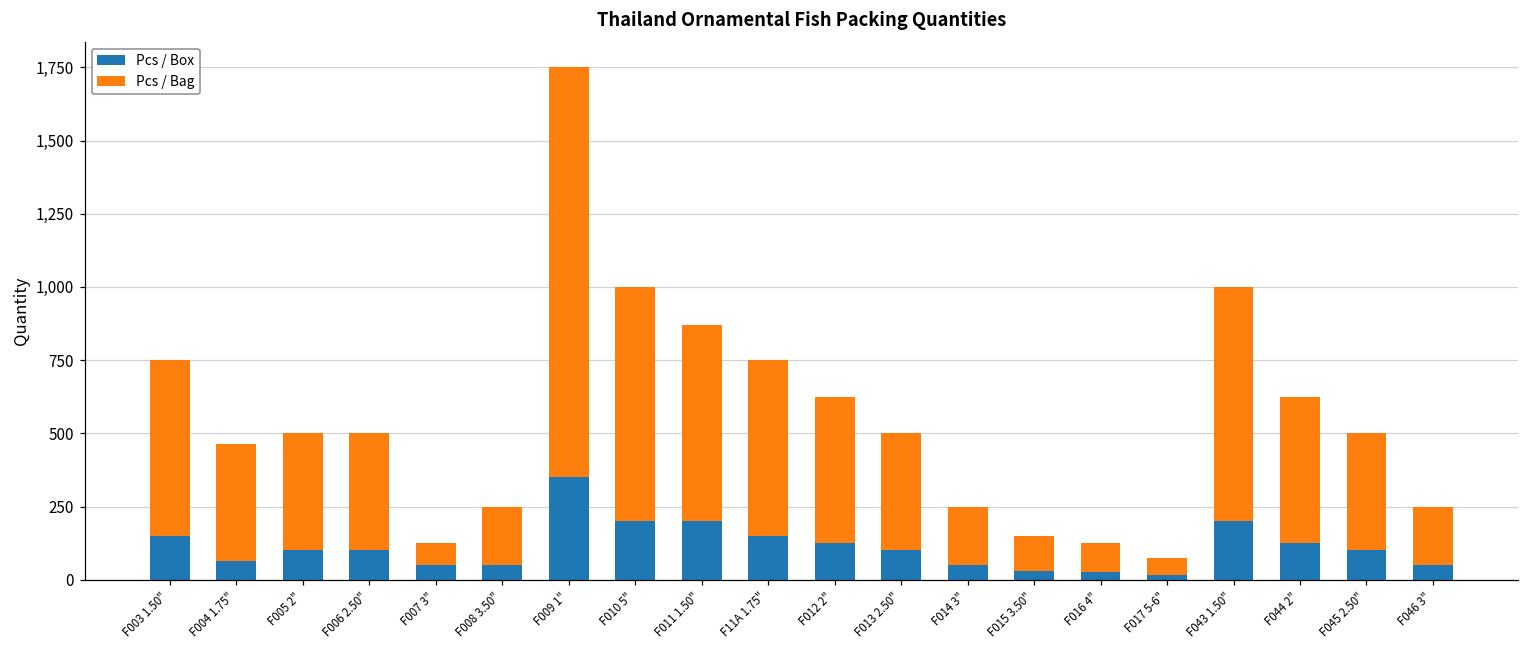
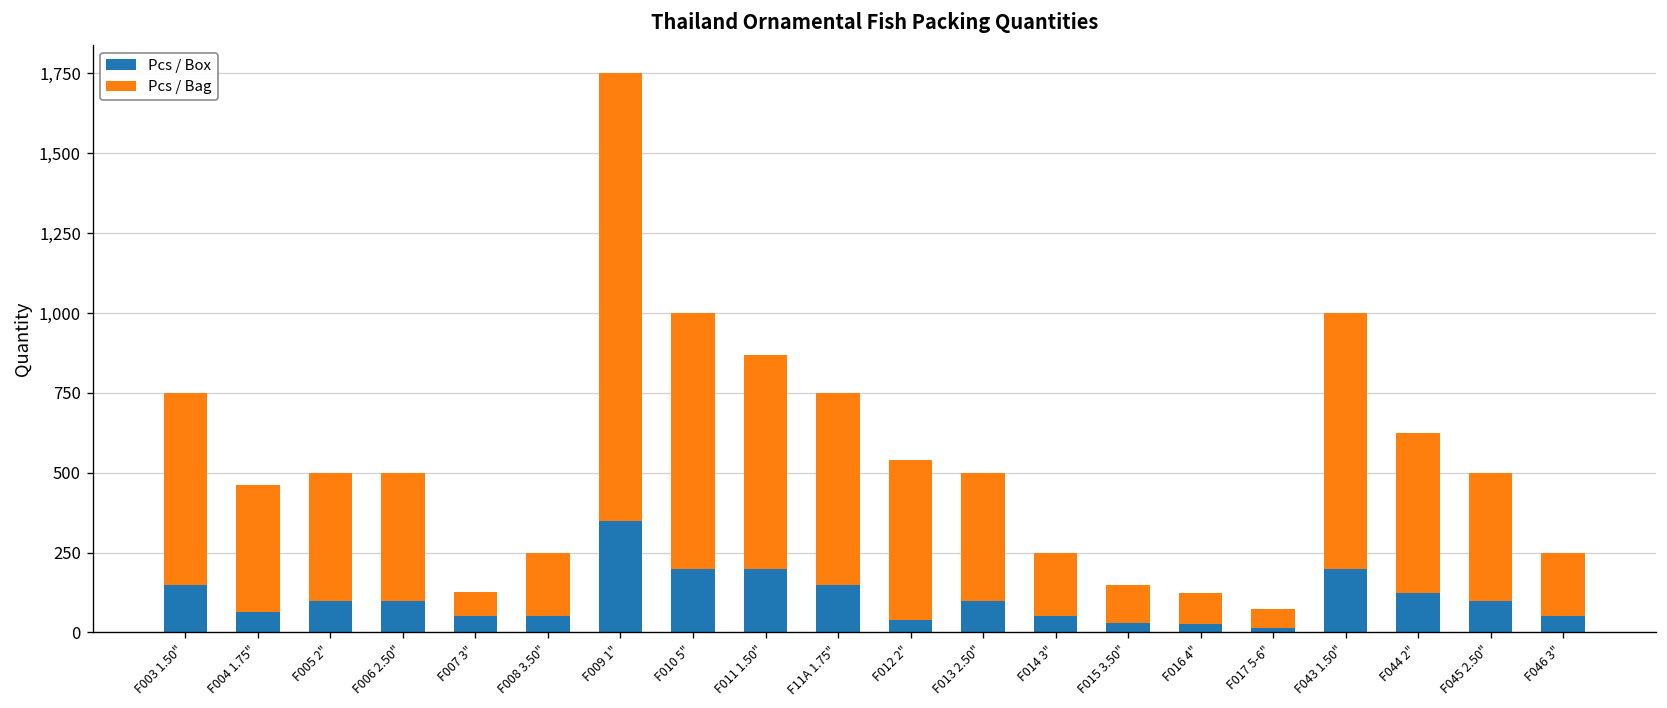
  {
    "Pcs / Box": {
      "F003 1.50\"": "150",
      "F004 1.75\"": "60",
      "F005 2\"": "100",
      "F006 2.50\"": "100",
      "F007 3\"": "50",
      "F008 3.50\"": "50",
      "F009 1\"": "350",
      "F010 5\"": "200",
      "F011 1.50\"": "200",
      "F11A 1.75\"": "150",
-     "F012 2\"": "130",
+     "F012 2\"": "40",
      "F013 2.50\"": "100",
      "F014 3\"": "50",
      "F015 3.50\"": "30",
      "F016 4\"": "30",
      "F017 5-6\"": "20",
      "F043 1.50\"": "200",
      "F044 2\"": "130",
      "F045 2.50\"": "100",
      "F046 3\"": "50"
    },
    "Pcs / Bag": {
      "F003 1.50\"": "600",
      "F004 1.75\"": "400",
      "F005 2\"": "400",
      "F006 2.50\"": "400",
      "F007 3\"": "80",
      "F008 3.50\"": "200",
      "F009 1\"": "1,400",
      "F010 5\"": "800",
      "F011 1.50\"": "670",
      "F11A 1.75\"": "600",
      "F012 2\"": "500",
      "F013 2.50\"": "400",
      "F014 3\"": "200",
      "F015 3.50\"": "120",
      "F016 4\"": "100",
      "F017 5-6\"": "60",
      "F043 1.50\"": "800",
      "F044 2\"": "500",
      "F045 2.50\"": "400",
      "F046 3\"": "200"
    }
  }
